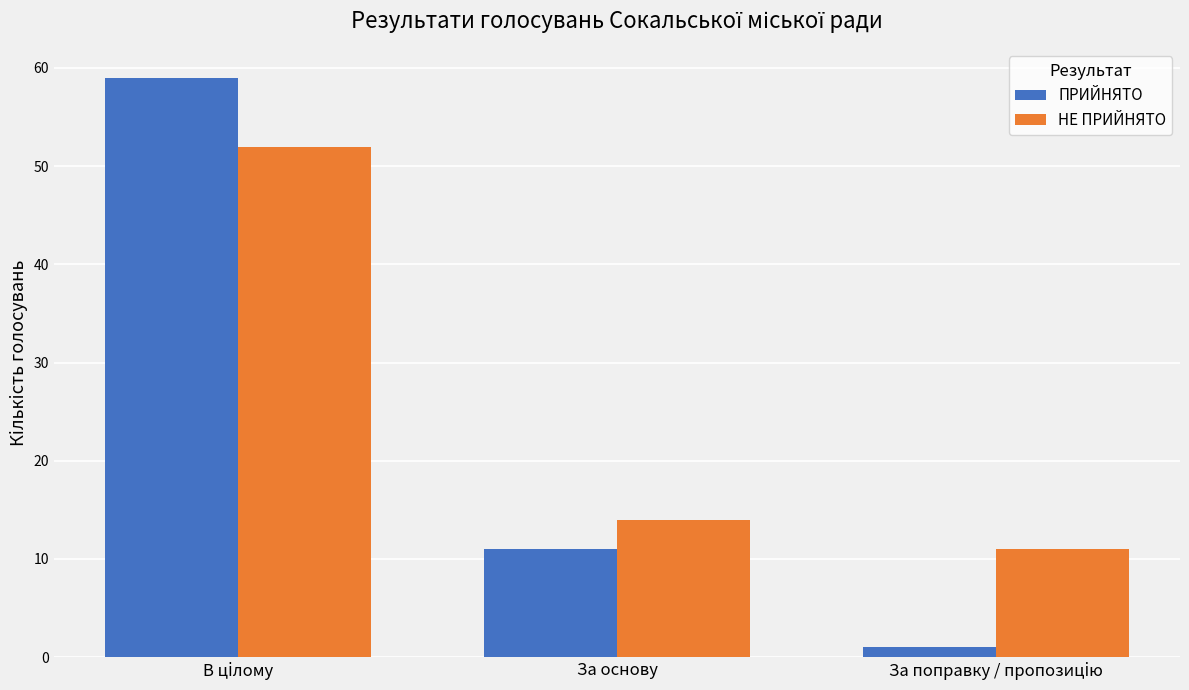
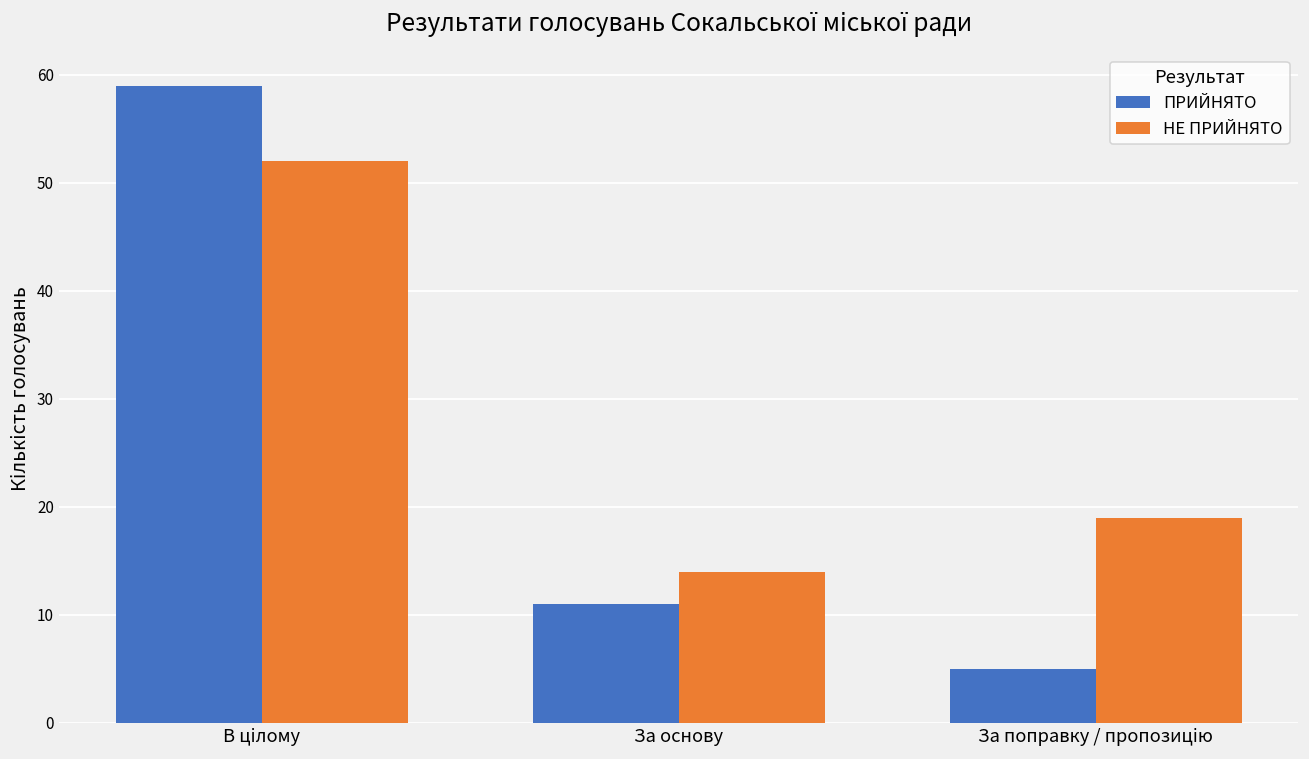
  {
    "ПРИЙНЯТО": {
      "В цілому": 59,
      "За основу": 11,
-     "За поправку / пропозицію": 1
+     "За поправку / пропозицію": 5
    },
    "НЕ ПРИЙНЯТО": {
      "В цілому": 52,
      "За основу": 14,
-     "За поправку / пропозицію": 11
+     "За поправку / пропозицію": 19
    }
  }
